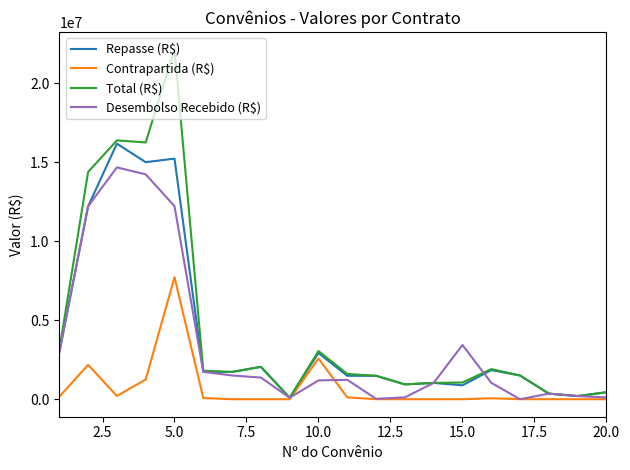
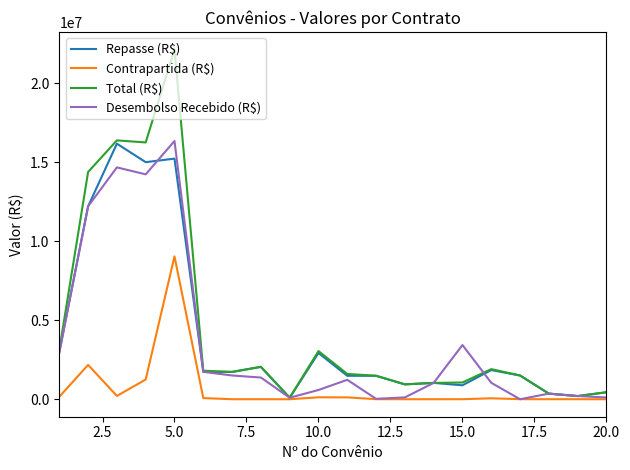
  {
    "Repasse (R$)": {
      "5.0": 15200000,
      "15.0": 900000
    },
    "Contrapartida (R$)": {
-     "5.0": 7700000,
-     "10.0": 2600000,
+     "5.0": 9000000,
+     "10.0": 100000,
      "15.0": 0
    },
    "Total (R$)": {
      "15.0": 1100000
    },
    "Desembolso Recebido (R$)": {
-     "5.0": 12200000,
-     "10.0": 1200000,
+     "5.0": 16300000,
+     "10.0": 600000,
      "15.0": 3400000
    }
  }
